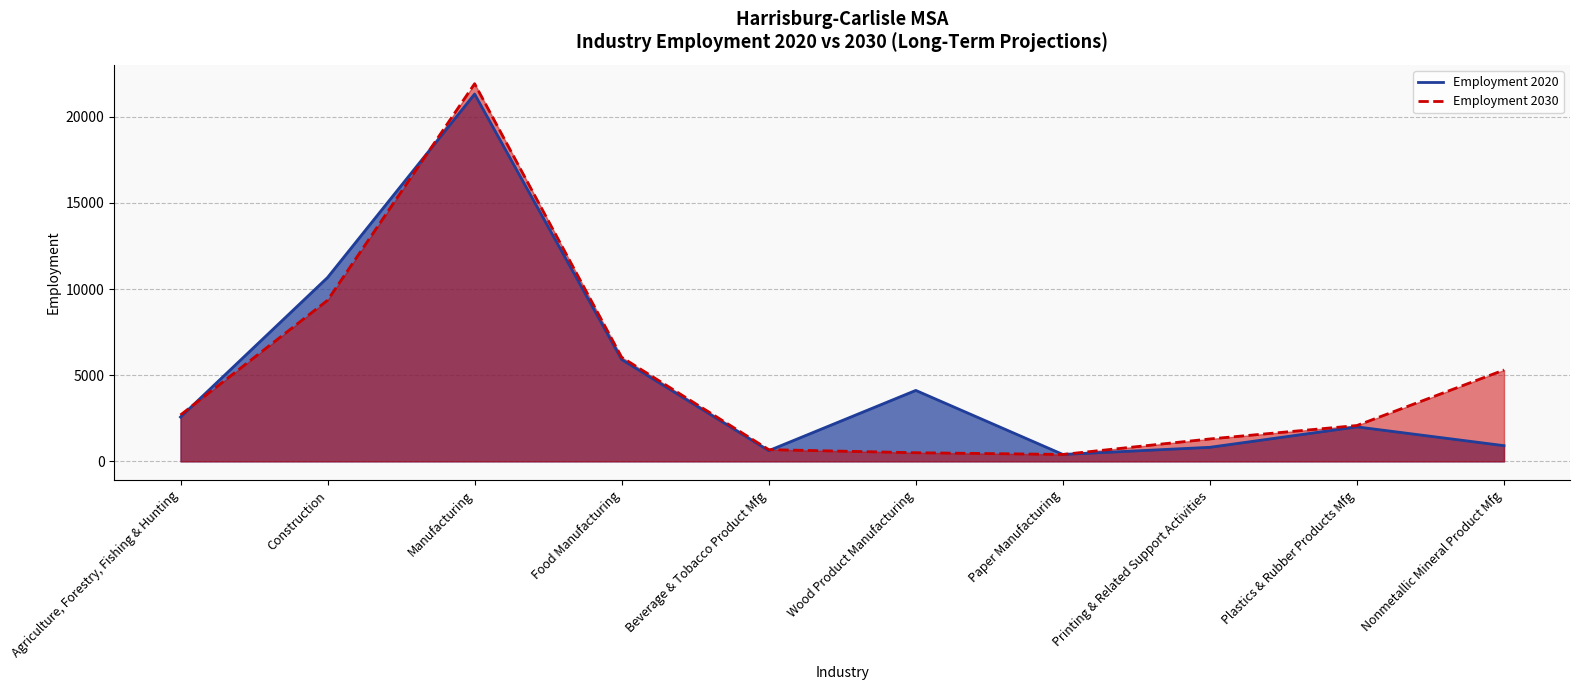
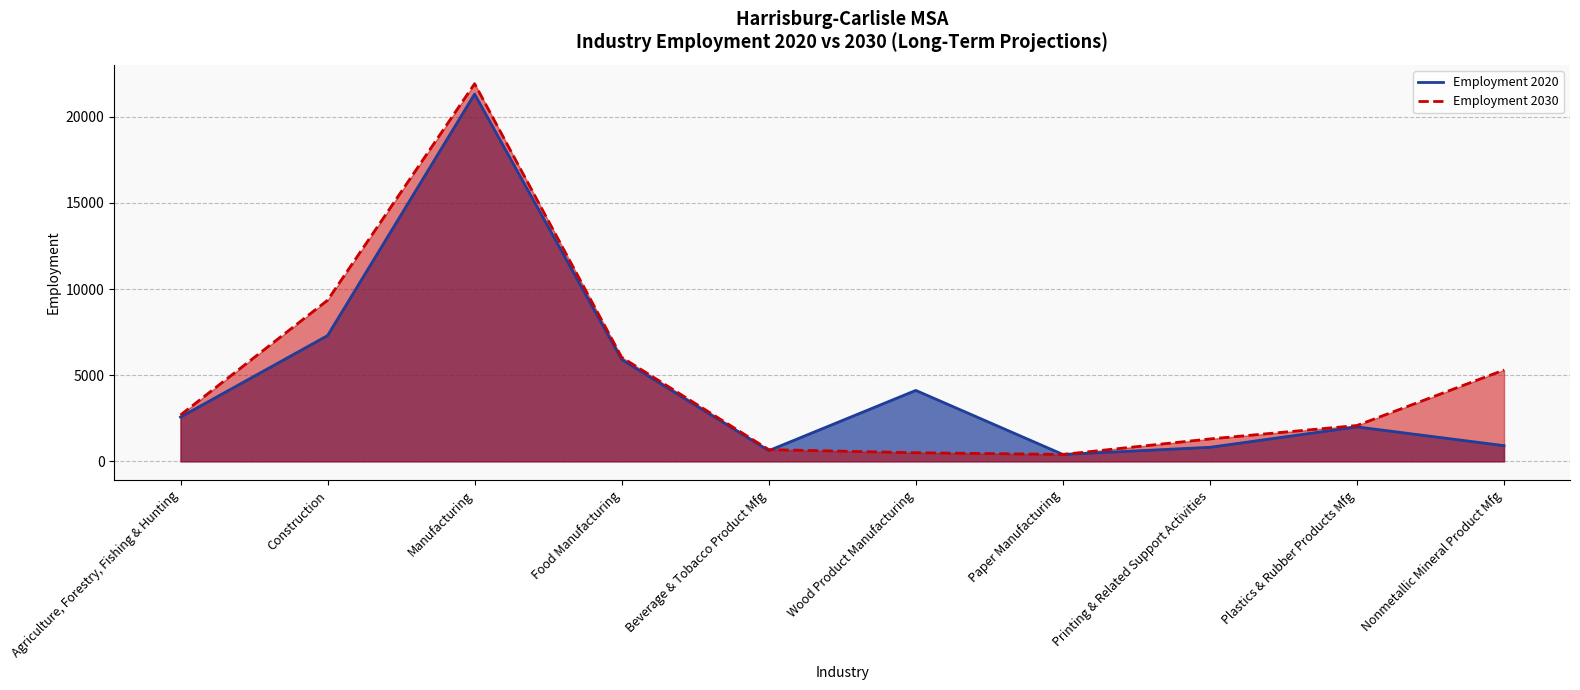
  {
    "Employment 2020": {
-     "Construction": 10700,
+     "Construction": 7300,
      "Manufacturing": 21300,
      "Wood Product Manufacturing": 4100,
      "Printing & Related Support Activities": 800,
      "Nonmetallic Mineral Product Mfg": 900
    },
    "Employment 2030": {
      "Construction": 9400,
      "Manufacturing": 21900,
      "Wood Product Manufacturing": 500,
      "Printing & Related Support Activities": 1300,
      "Nonmetallic Mineral Product Mfg": 5300
    }
  }
